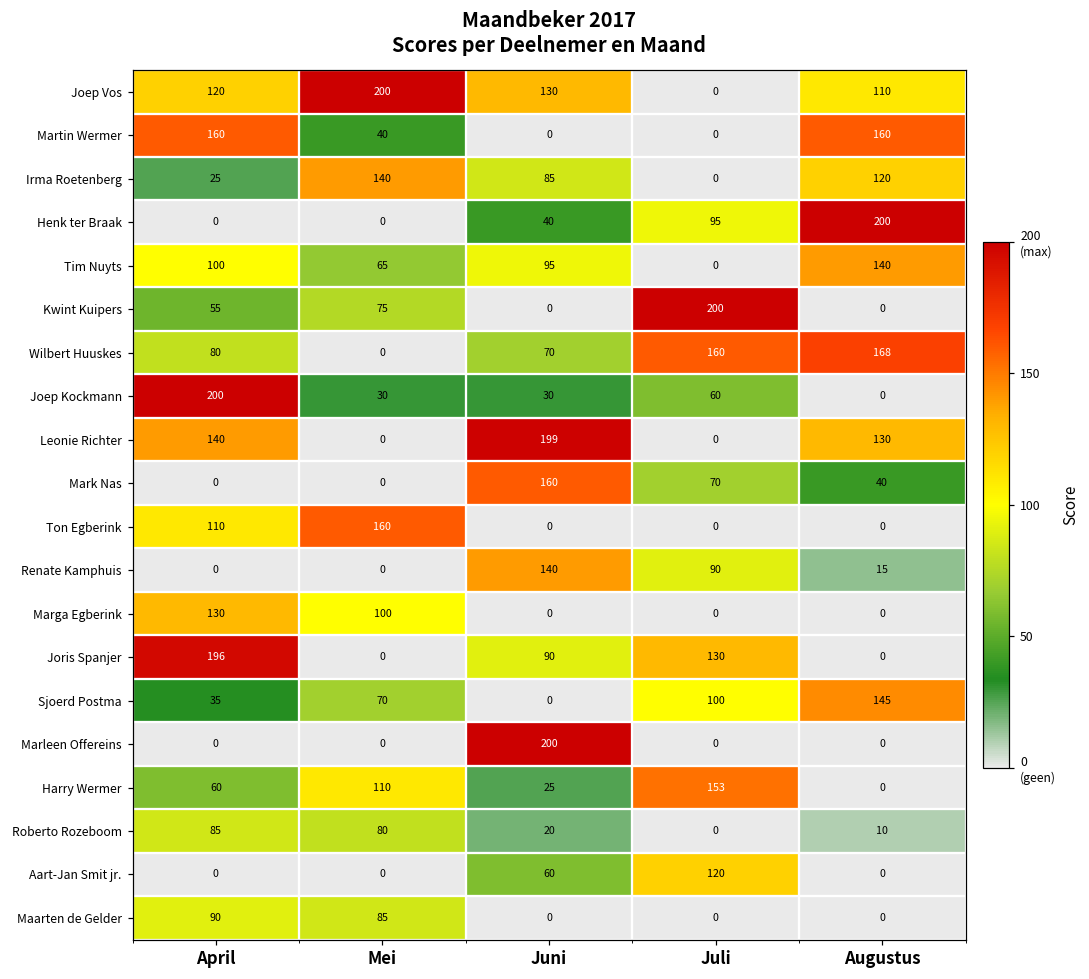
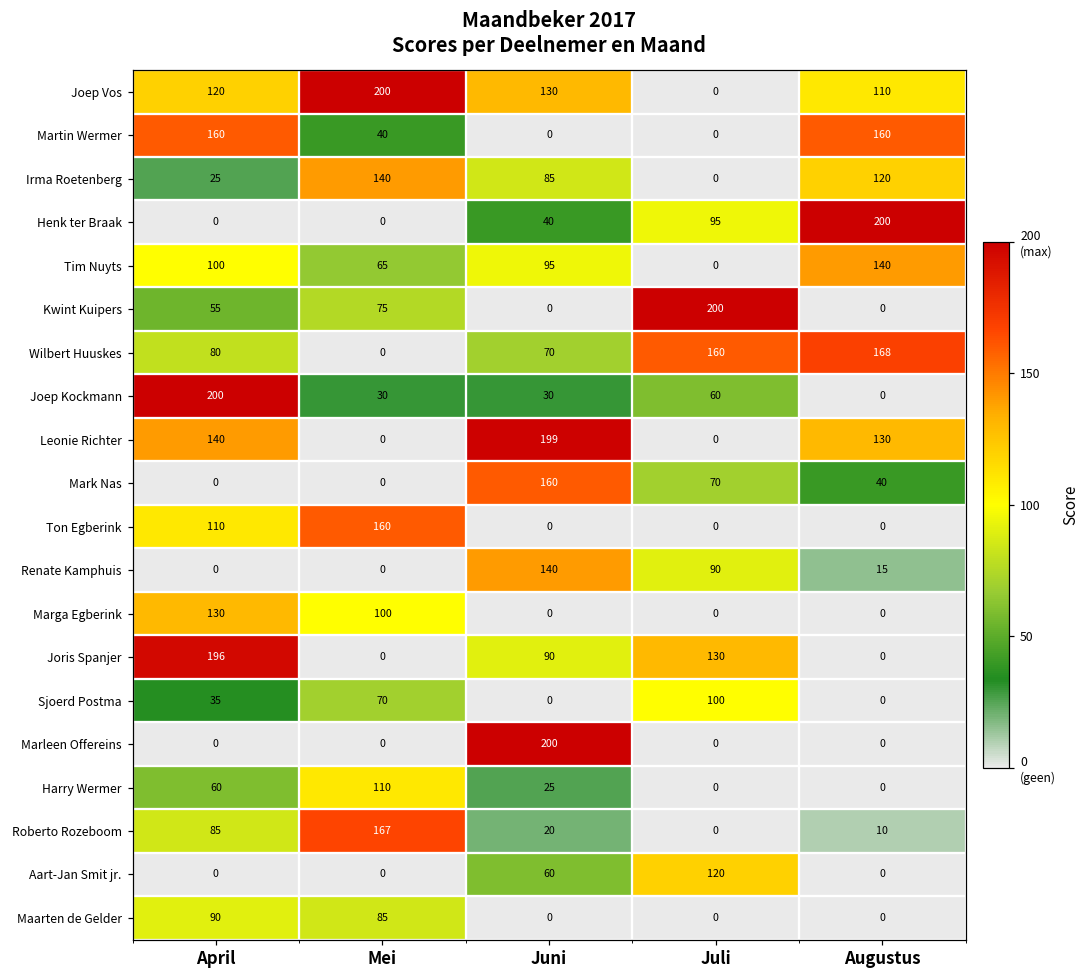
  {
    "Joep Vos": {
      "April": 120,
      "Mei": 200,
      "Juni": 130,
      "Juli": 0,
      "Augustus": 110
    },
    "Martin Wermer": {
      "April": 160,
      "Mei": 40,
      "Juni": 0,
      "Juli": 0,
      "Augustus": 160
    },
    "Irma Roetenberg": {
      "April": 25,
      "Mei": 140,
      "Juni": 85,
      "Juli": 0,
      "Augustus": 120
    },
    "Henk ter Braak": {
      "April": 0,
      "Mei": 0,
      "Juni": 40,
      "Juli": 95,
      "Augustus": 200
    },
    "Tim Nuyts": {
      "April": 100,
      "Mei": 65,
      "Juni": 95,
      "Juli": 0,
      "Augustus": 140
    },
    "Kwint Kuipers": {
      "April": 55,
      "Mei": 75,
      "Juni": 0,
      "Juli": 200,
      "Augustus": 0
    },
    "Wilbert Huuskes": {
      "April": 80,
      "Mei": 0,
      "Juni": 70,
      "Juli": 160,
      "Augustus": 168
    },
    "Joep Kockmann": {
      "April": 200,
      "Mei": 30,
      "Juni": 30,
      "Juli": 60,
      "Augustus": 0
    },
    "Leonie Richter": {
      "April": 140,
      "Mei": 0,
      "Juni": 199,
      "Juli": 0,
      "Augustus": 130
    },
    "Mark Nas": {
      "April": 0,
      "Mei": 0,
      "Juni": 160,
      "Juli": 70,
      "Augustus": 40
    },
    "Ton Egberink": {
      "April": 110,
      "Mei": 160,
      "Juni": 0,
      "Juli": 0,
      "Augustus": 0
    },
    "Renate Kamphuis": {
      "April": 0,
      "Mei": 0,
      "Juni": 140,
      "Juli": 90,
      "Augustus": 15
    },
    "Marga Egberink": {
      "April": 130,
      "Mei": 100,
      "Juni": 0,
      "Juli": 0,
      "Augustus": 0
    },
    "Joris Spanjer": {
      "April": 196,
      "Mei": 0,
      "Juni": 90,
      "Juli": 130,
      "Augustus": 0
    },
    "Sjoerd Postma": {
      "April": 35,
      "Mei": 70,
      "Juni": 0,
      "Juli": 100,
-     "Augustus": 145
+     "Augustus": 0
    },
    "Marleen Offereins": {
      "April": 0,
      "Mei": 0,
      "Juni": 200,
      "Juli": 0,
      "Augustus": 0
    },
    "Harry Wermer": {
      "April": 60,
      "Mei": 110,
      "Juni": 25,
-     "Juli": 153,
+     "Juli": 0,
      "Augustus": 0
    },
    "Roberto Rozeboom": {
      "April": 85,
-     "Mei": 80,
+     "Mei": 167,
      "Juni": 20,
      "Juli": 0,
      "Augustus": 10
    },
    "Aart-Jan Smit jr.": {
      "April": 0,
      "Mei": 0,
      "Juni": 60,
      "Juli": 120,
      "Augustus": 0
    },
    "Maarten de Gelder": {
      "April": 90,
      "Mei": 85,
      "Juni": 0,
      "Juli": 0,
      "Augustus": 0
    }
  }
